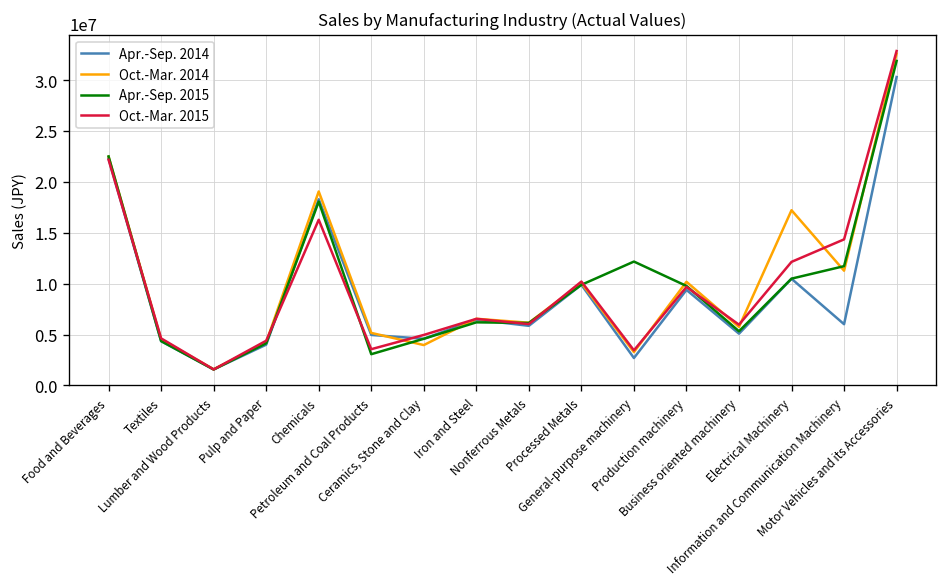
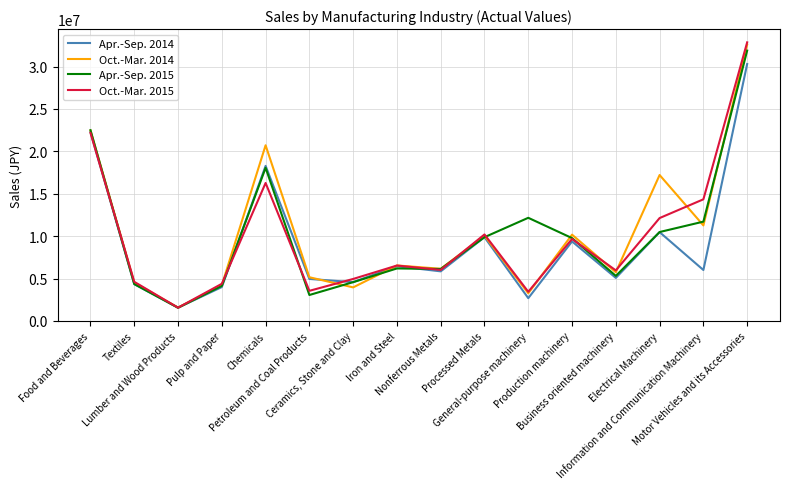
  {
    "Apr.-Sep. 2014": {
      "General-purpose machinery": 3000000,
      "Information and Communication Machinery": 6000000,
      "Motor Vehicles and its Accessories": 30000000
    },
    "Oct.-Mar. 2014": {
-     "Chemicals": 19000000,
+     "Chemicals": 21000000,
      "Ceramics, Stone and Clay": 4000000,
      "Production machinery": 10000000,
      "Electrical Machinery": 17000000,
      "Information and Communication Machinery": 11000000
    },
    "Apr.-Sep. 2015": {
      "Petroleum and Coal Products": 3000000,
      "General-purpose machinery": 12000000,
      "Information and Communication Machinery": 12000000,
      "Motor Vehicles and its Accessories": 32000000
    },
    "Oct.-Mar. 2015": {
      "Chemicals": 16000000,
      "Petroleum and Coal Products": 4000000,
      "Ceramics, Stone and Clay": 5000000,
      "Electrical Machinery": 12000000,
      "Information and Communication Machinery": 14000000
    }
  }
